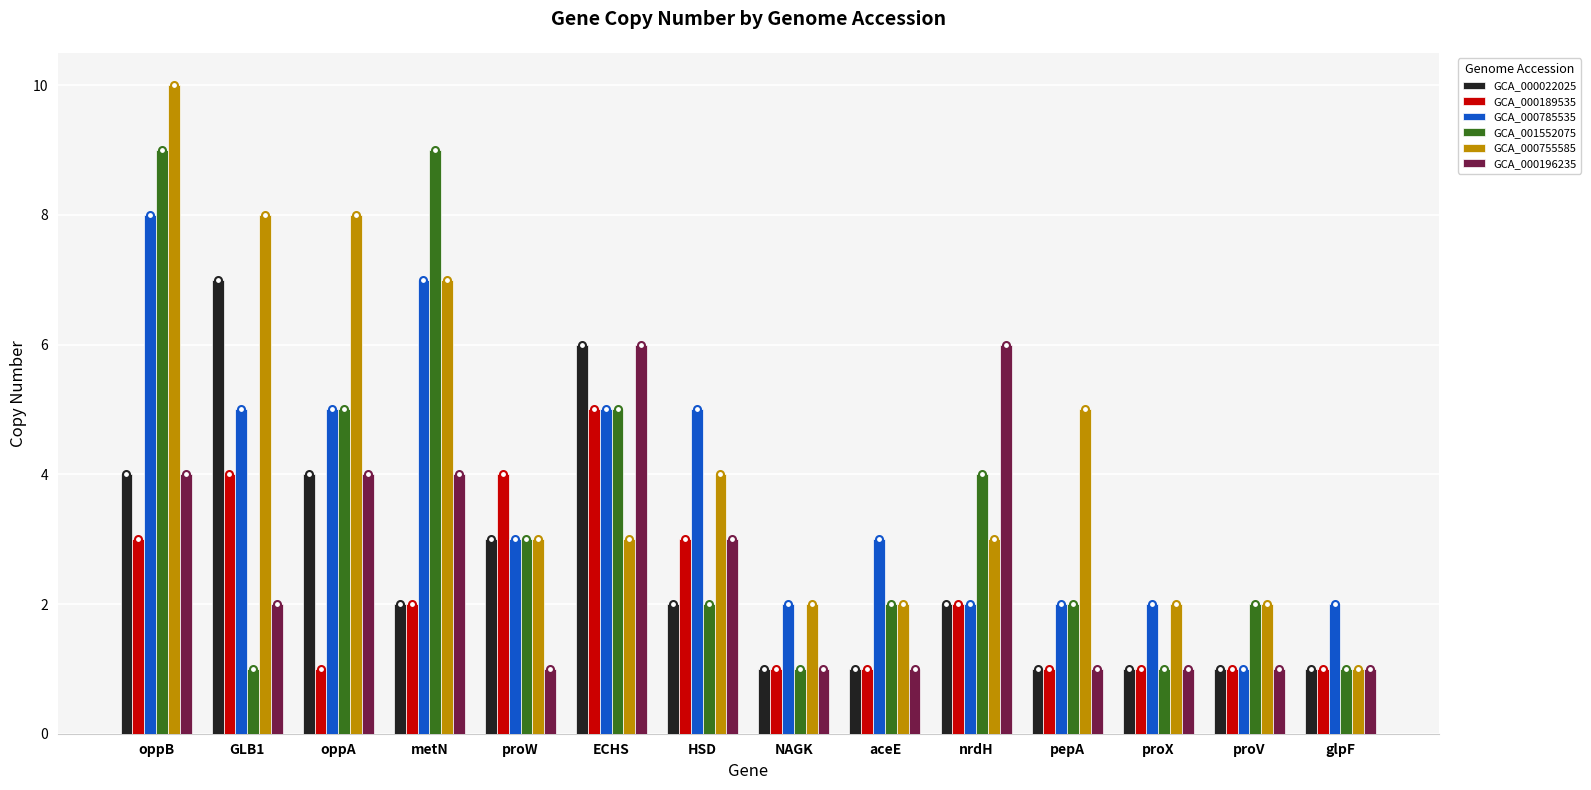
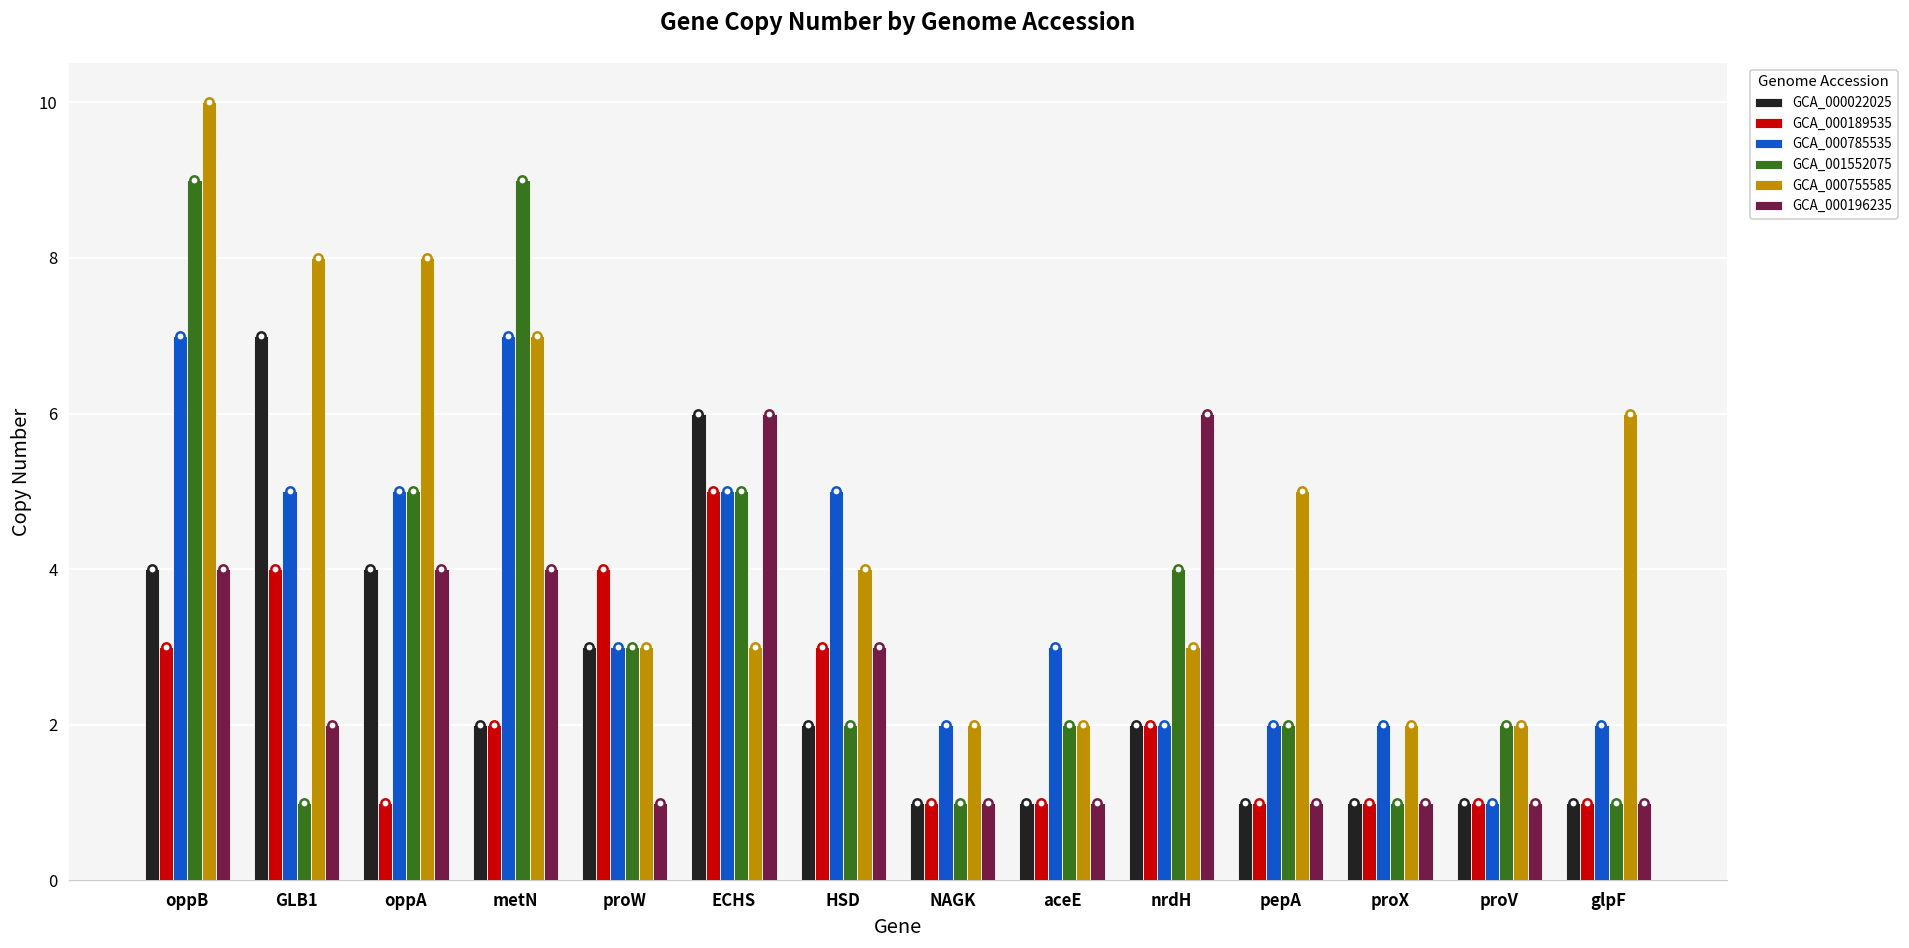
  {
    "GCA_000022025": {
      "oppB": 4,
      "GLB1": 7,
      "oppA": 4,
      "metN": 2,
      "proW": 3,
      "ECHS": 6,
      "HSD": 2,
      "NAGK": 1,
      "aceE": 1,
      "nrdH": 2,
      "pepA": 1,
      "proX": 1,
      "proV": 1,
      "glpF": 1
    },
    "GCA_000189535": {
      "oppB": 3,
      "GLB1": 4,
      "oppA": 1,
      "metN": 2,
      "proW": 4,
      "ECHS": 5,
      "HSD": 3,
      "NAGK": 1,
      "aceE": 1,
      "nrdH": 2,
      "pepA": 1,
      "proX": 1,
      "proV": 1,
      "glpF": 1
    },
    "GCA_000785535": {
-     "oppB": 8,
+     "oppB": 7,
      "GLB1": 5,
      "oppA": 5,
      "metN": 7,
      "proW": 3,
      "ECHS": 5,
      "HSD": 5,
      "NAGK": 2,
      "aceE": 3,
      "nrdH": 2,
      "pepA": 2,
      "proX": 2,
      "proV": 1,
      "glpF": 2
    },
    "GCA_001552075": {
      "oppB": 9,
      "GLB1": 1,
      "oppA": 5,
      "metN": 9,
      "proW": 3,
      "ECHS": 5,
      "HSD": 2,
      "NAGK": 1,
      "aceE": 2,
      "nrdH": 4,
      "pepA": 2,
      "proX": 1,
      "proV": 2,
      "glpF": 1
    },
    "GCA_000755585": {
      "oppB": 10,
      "GLB1": 8,
      "oppA": 8,
      "metN": 7,
      "proW": 3,
      "ECHS": 3,
      "HSD": 4,
      "NAGK": 2,
      "aceE": 2,
      "nrdH": 3,
      "pepA": 5,
      "proX": 2,
      "proV": 2,
-     "glpF": 1
+     "glpF": 6
    },
    "GCA_000196235": {
      "oppB": 4,
      "GLB1": 2,
      "oppA": 4,
      "metN": 4,
      "proW": 1,
      "ECHS": 6,
      "HSD": 3,
      "NAGK": 1,
      "aceE": 1,
      "nrdH": 6,
      "pepA": 1,
      "proX": 1,
      "proV": 1,
      "glpF": 1
    }
  }
